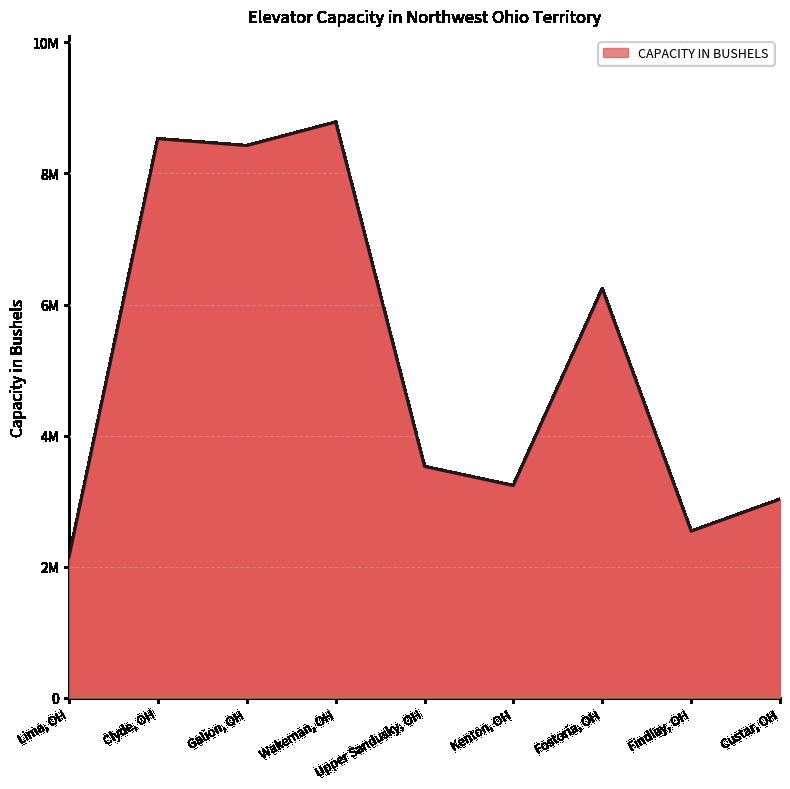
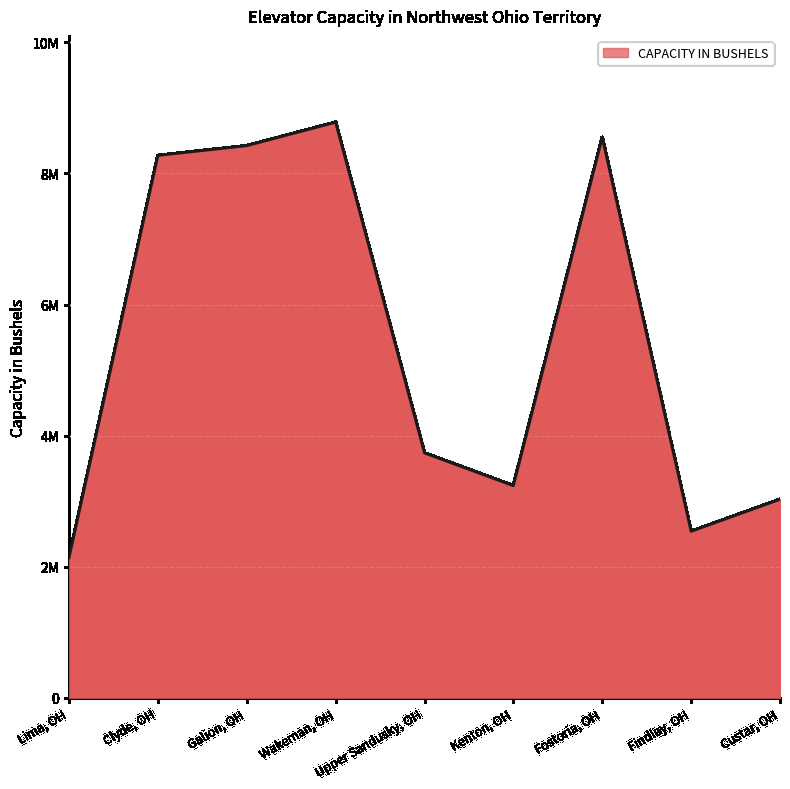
  {
    "Lima, OH": 2100000,
-   "Clyde, OH": 8500000,
+   "Clyde, OH": 8300000,
    "Galion, OH": 8400000,
    "Wakeman, OH": 8800000,
-   "Upper Sandusky, OH": 3500000,
+   "Upper Sandusky, OH": 3700000,
    "Kenton, OH": 3200000,
-   "Fostoria, OH": 6200000,
+   "Fostoria, OH": 8600000,
    "Findlay, OH": 2500000,
    "Custar, OH": 3000000
  }
